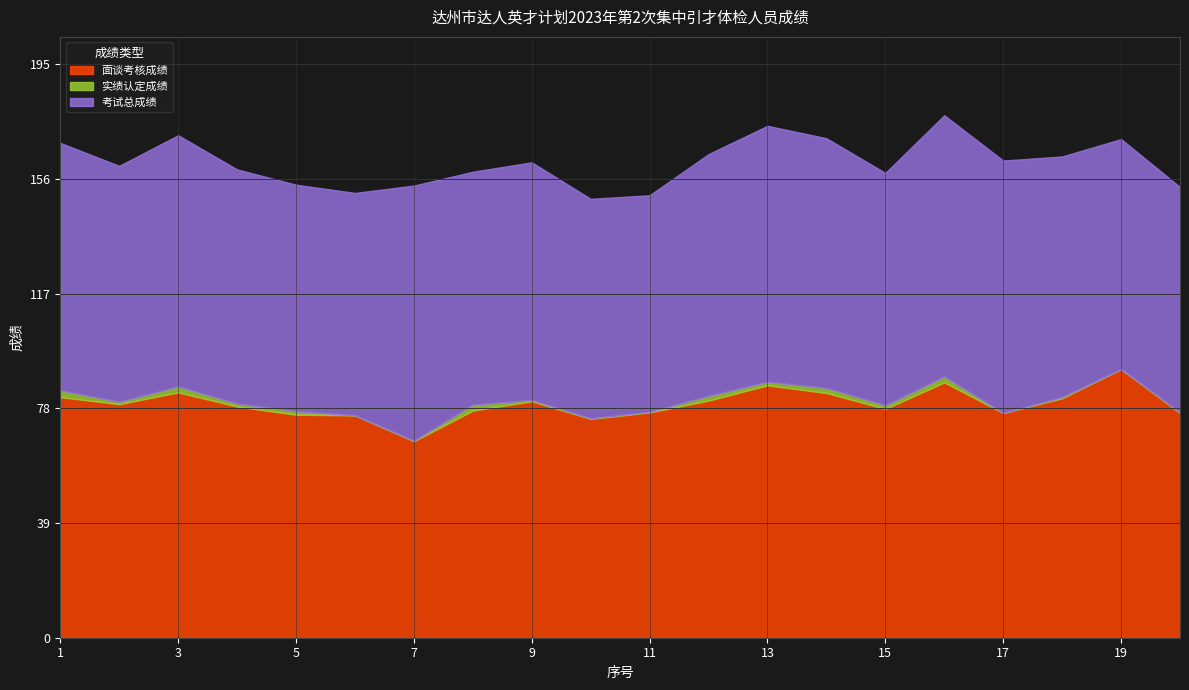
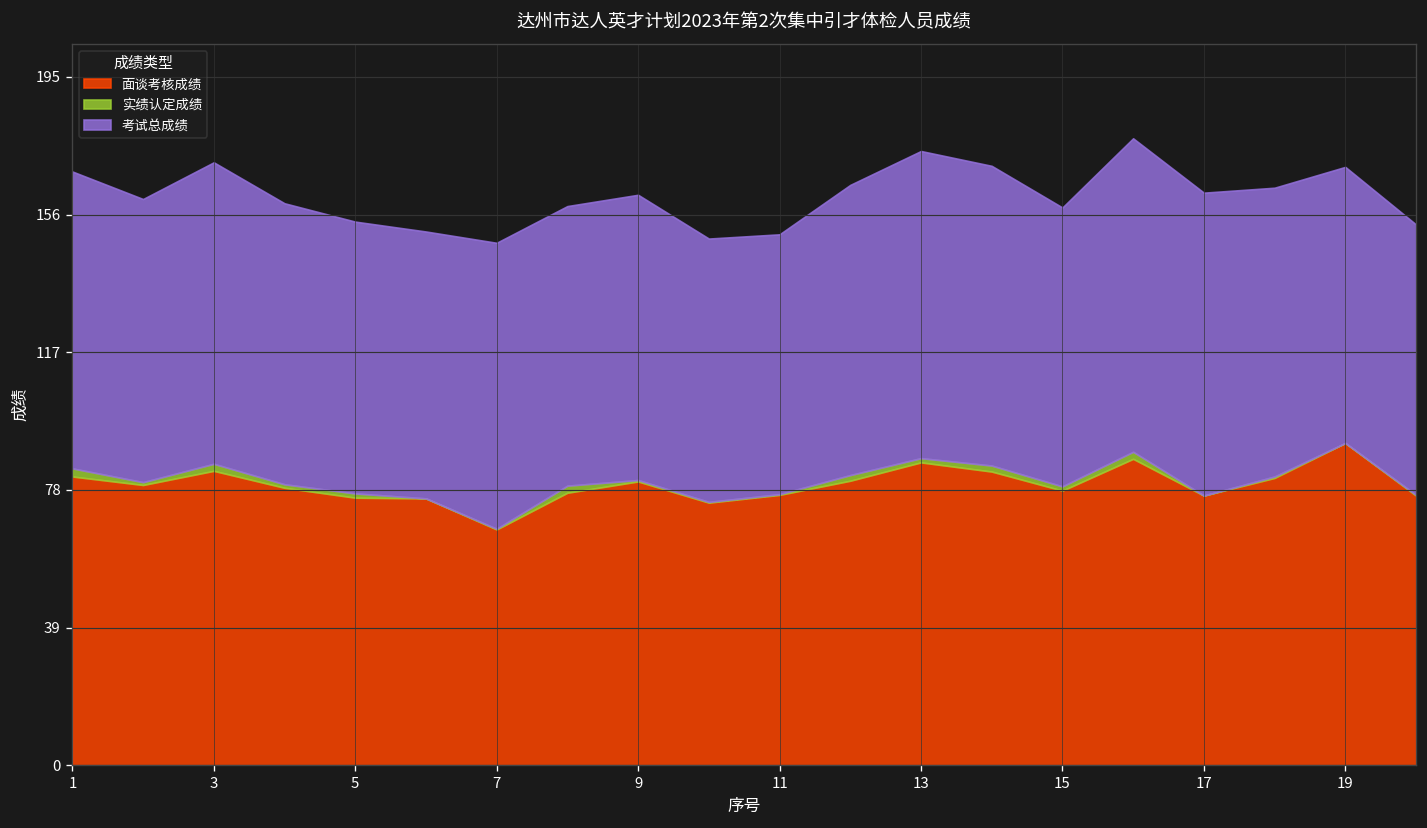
  {
    "面谈考核成绩": {
      "1": 82,
      "3": 83,
      "5": 76,
      "13": 86,
      "15": 78
    },
    "实绩认定成绩": {
      "1": 2,
      "3": 2,
      "5": 1,
      "13": 1,
      "15": 1
    },
    "考试总成绩": {
      "1": 84,
      "3": 85,
      "5": 77,
-     "7": 87,
+     "7": 81,
      "9": 81,
      "11": 74,
      "13": 87,
      "15": 79,
      "17": 86,
      "19": 78
    }
  }
